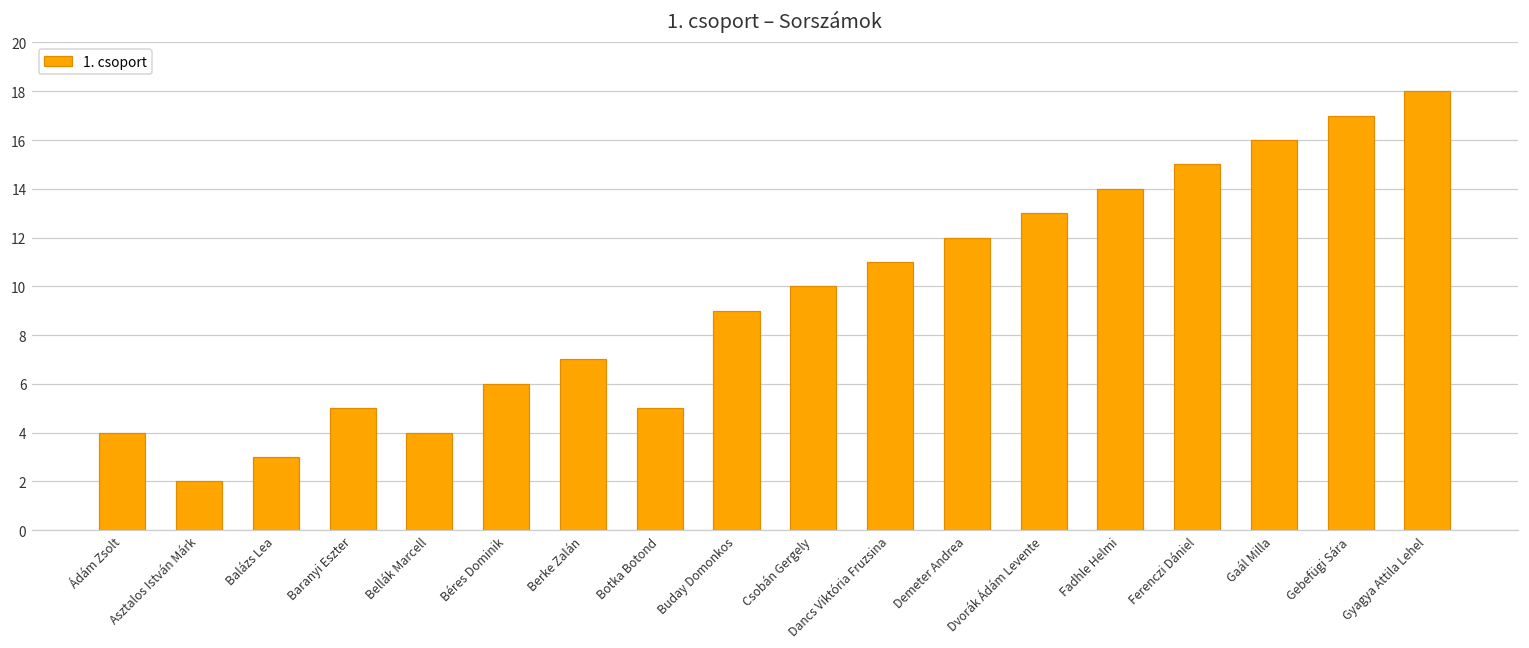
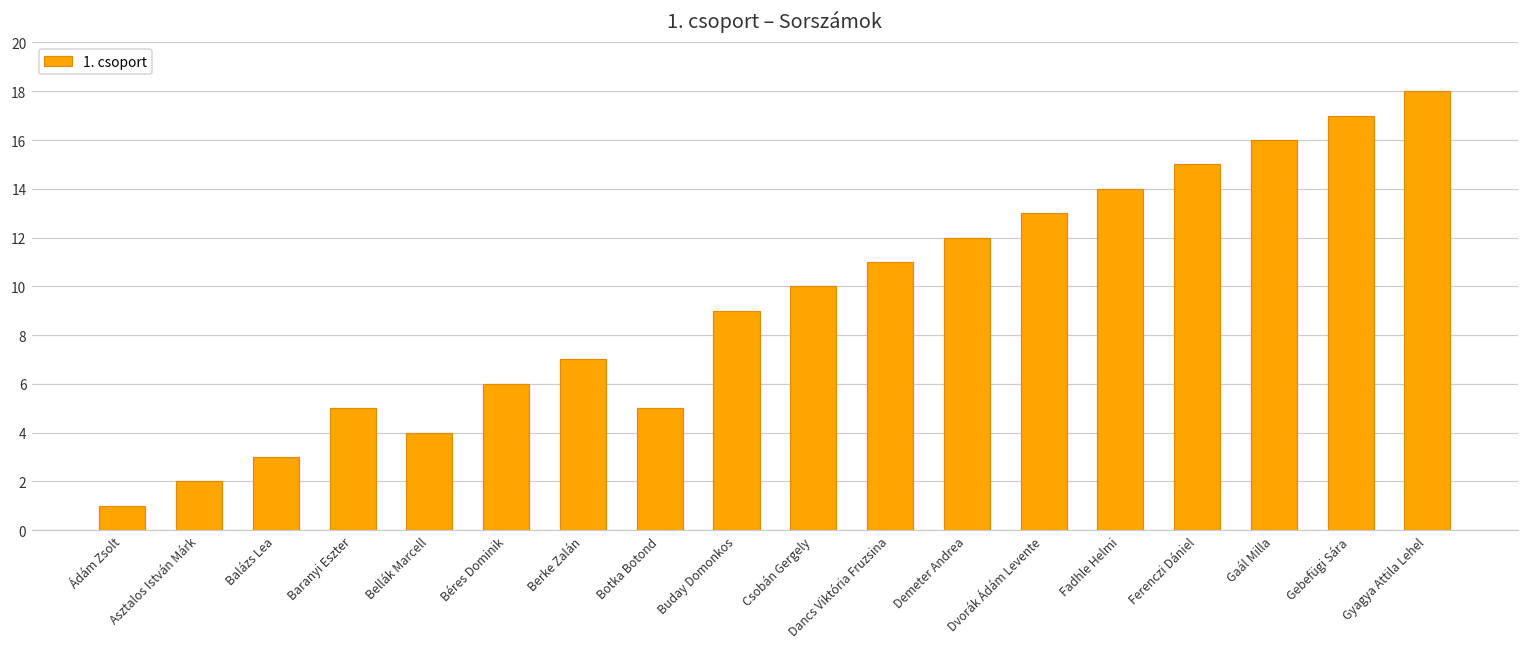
  {
-   "Ádám Zsolt": 4,
+   "Ádám Zsolt": 1,
    "Asztalos István Márk": 2,
    "Balázs Lea": 3,
    "Baranyi Eszter": 5,
    "Bellák Marcell": 4,
    "Béres Dominik": 6,
    "Berke Zalán": 7,
    "Botka Botond": 5,
    "Buday Domonkos": 9,
    "Csobán Gergely": 10,
    "Dancs Viktória Fruzsina": 11,
    "Demeter Andrea": 12,
    "Dvorák Ádám Levente": 13,
    "Fadhle Helmi": 14,
    "Ferenczi Dániel": 15,
    "Gaál Milla": 16,
    "Gebefügi Sára": 17,
    "Gyagya Attila Lehel": 18
  }
